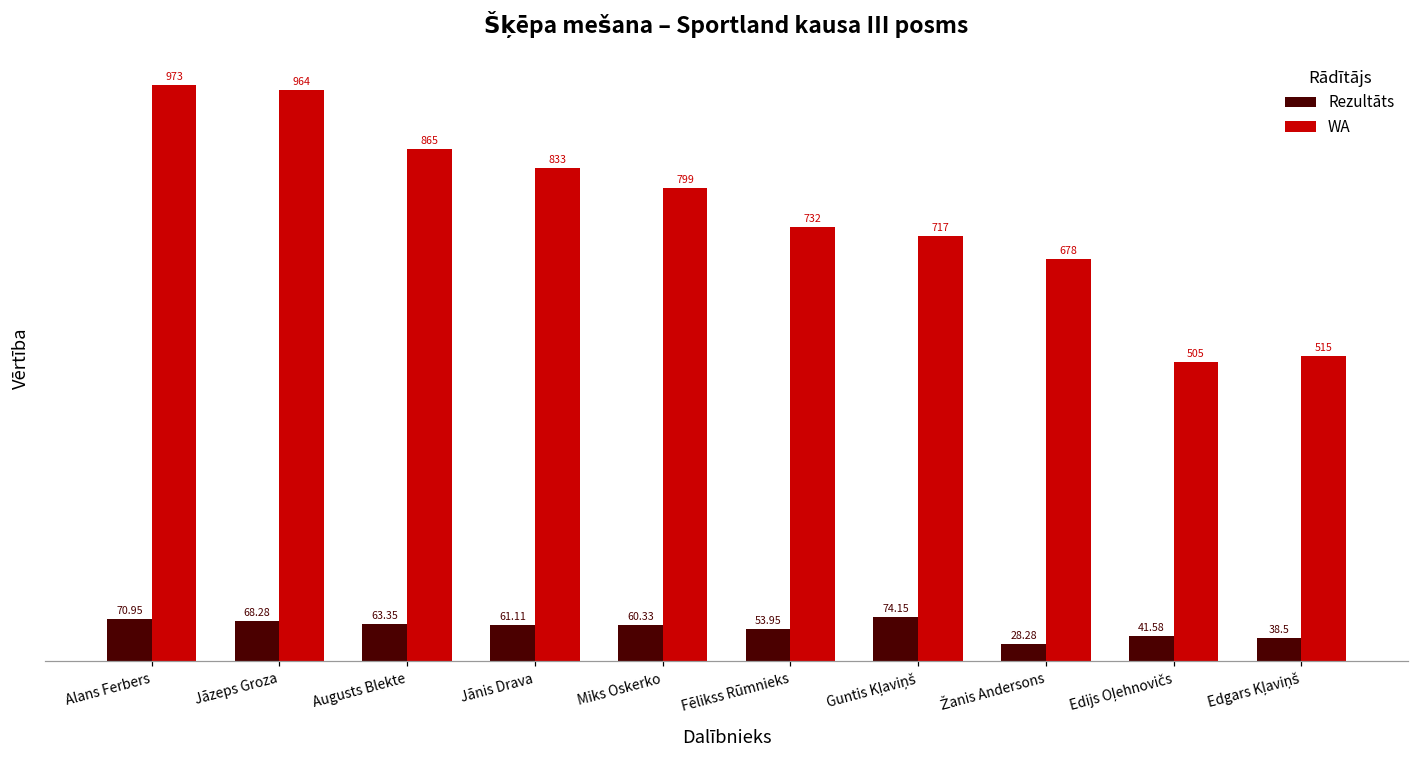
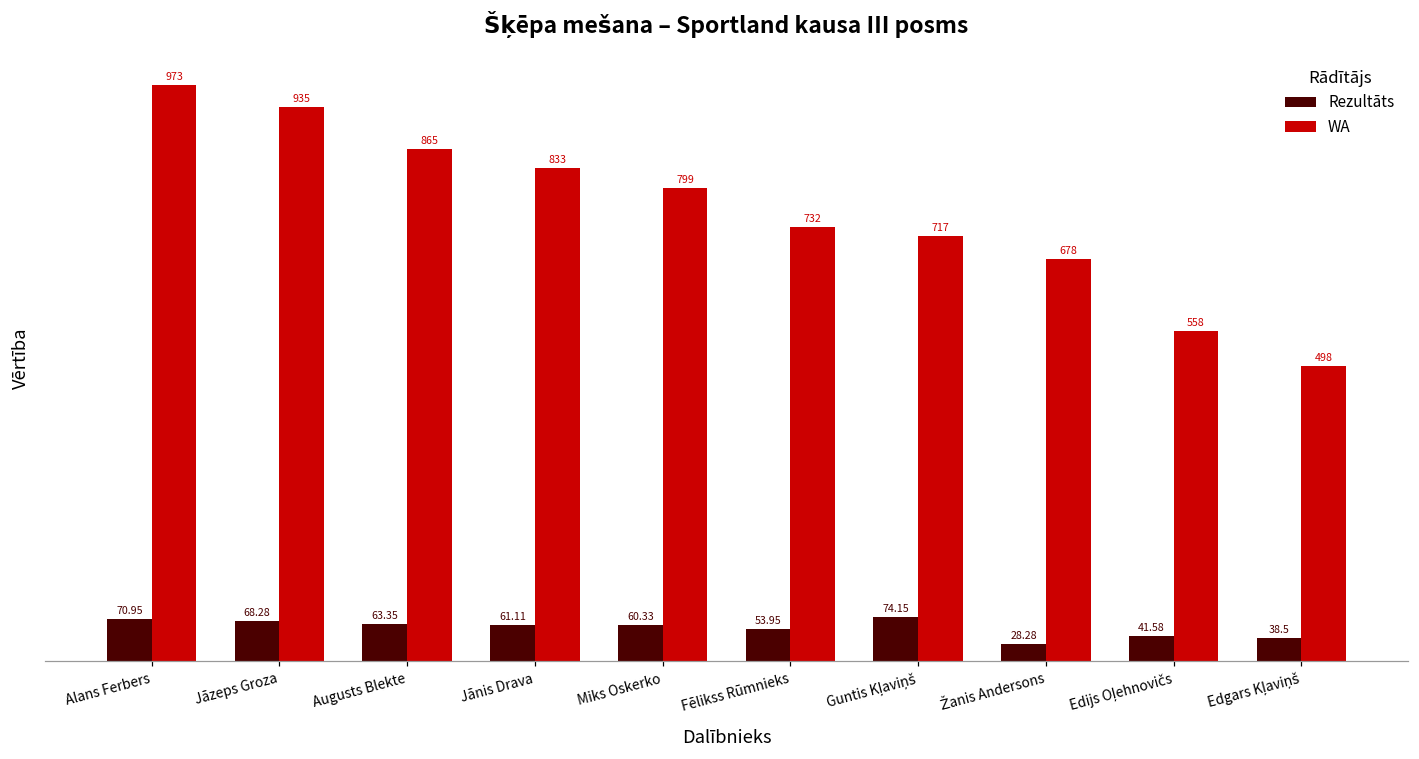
  {
    "Rezultāts": {
      "Alans Ferbers": 70.95,
      "Jāzeps Groza": 68.28,
      "Augusts Blekte": 63.35,
      "Jānis Drava": 61.11,
      "Miks Oskerko": 60.33,
      "Fēlikss Rūmnieks": 53.95,
      "Guntis Kļaviņš": 74.15,
      "Žanis Andersons": 28.28,
      "Edijs Oļehnovičs": 41.58,
      "Edgars Kļaviņš": 38.5
    },
    "WA": {
      "Alans Ferbers": 973,
-     "Jāzeps Groza": 964,
+     "Jāzeps Groza": 935,
      "Augusts Blekte": 865,
      "Jānis Drava": 833,
      "Miks Oskerko": 799,
      "Fēlikss Rūmnieks": 732,
      "Guntis Kļaviņš": 717,
      "Žanis Andersons": 678,
-     "Edijs Oļehnovičs": 505,
-     "Edgars Kļaviņš": 515
+     "Edijs Oļehnovičs": 558,
+     "Edgars Kļaviņš": 498
    }
  }
